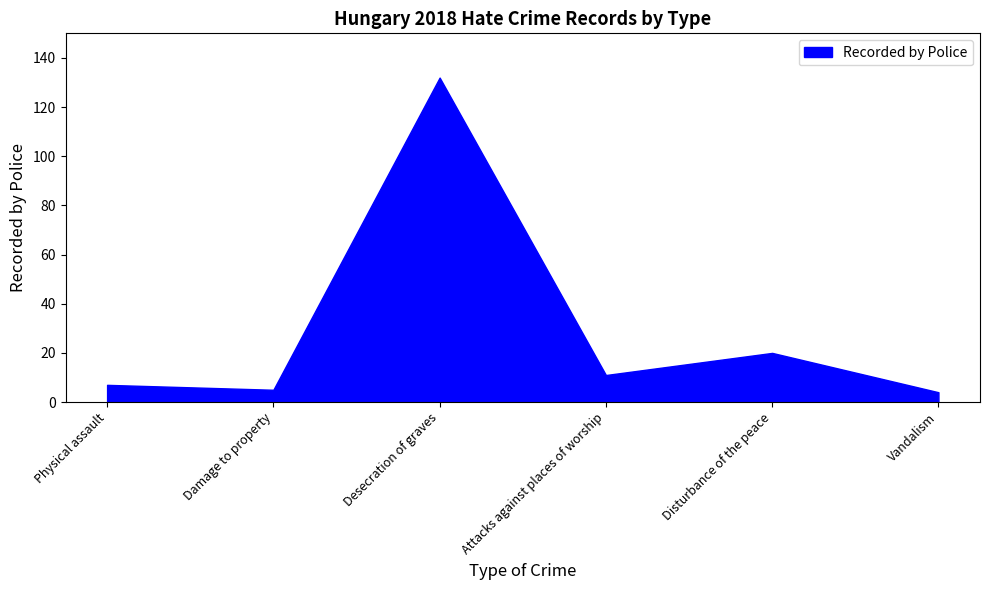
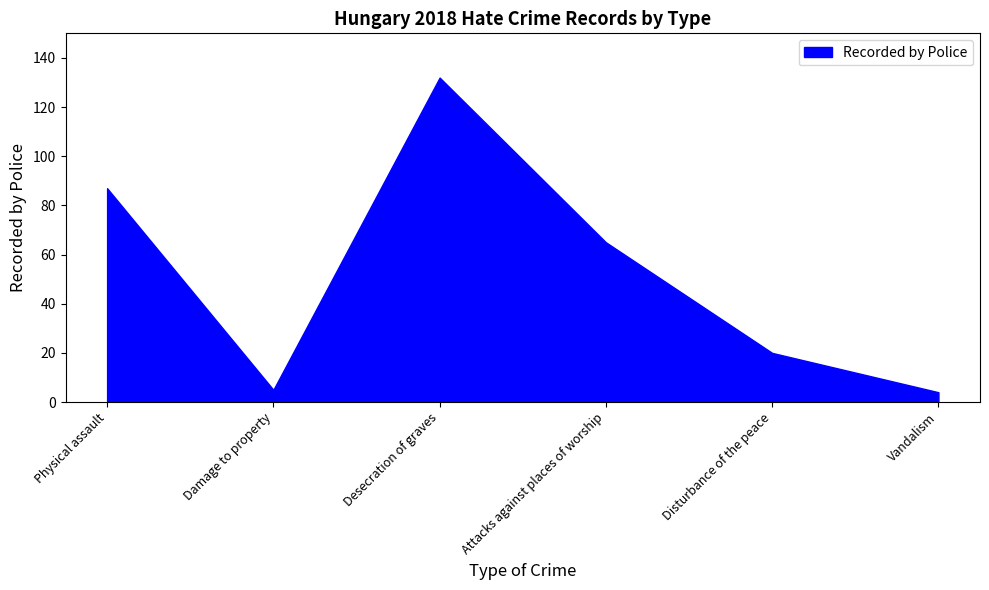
  {
-   "Physical assault": 7,
+   "Physical assault": 87,
    "Damage to property": 5,
    "Desecration of graves": 132,
-   "Attacks against places of worship": 11,
+   "Attacks against places of worship": 65,
    "Disturbance of the peace": 20,
    "Vandalism": 4
  }
